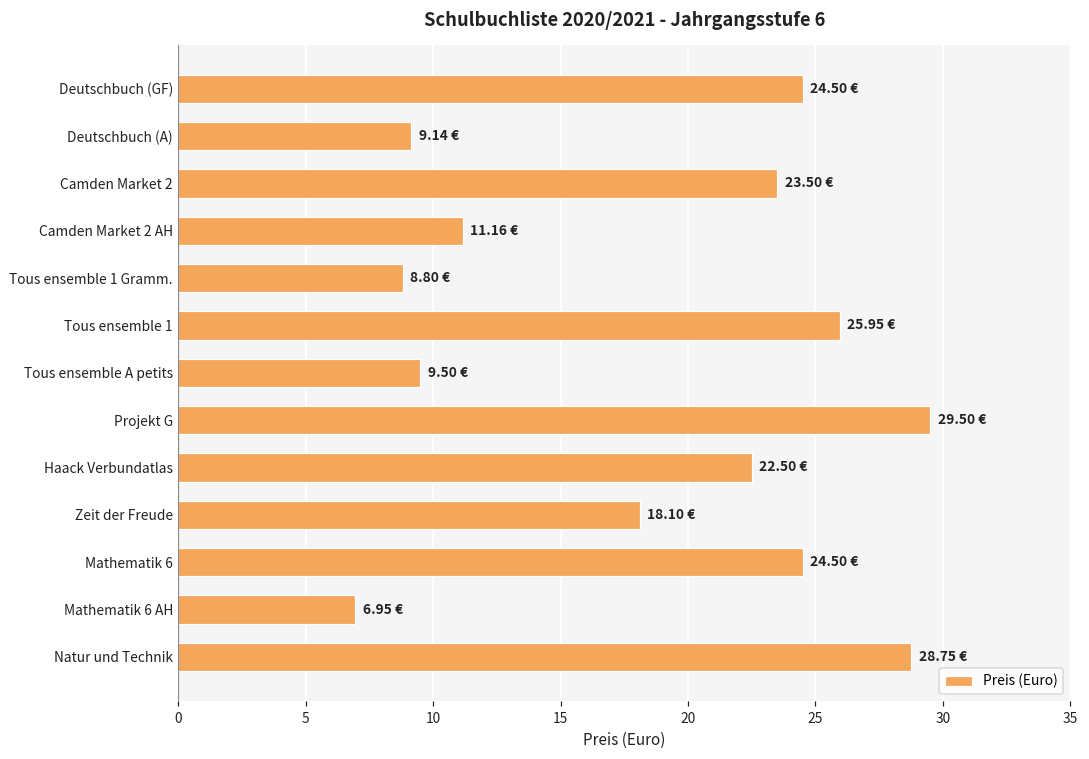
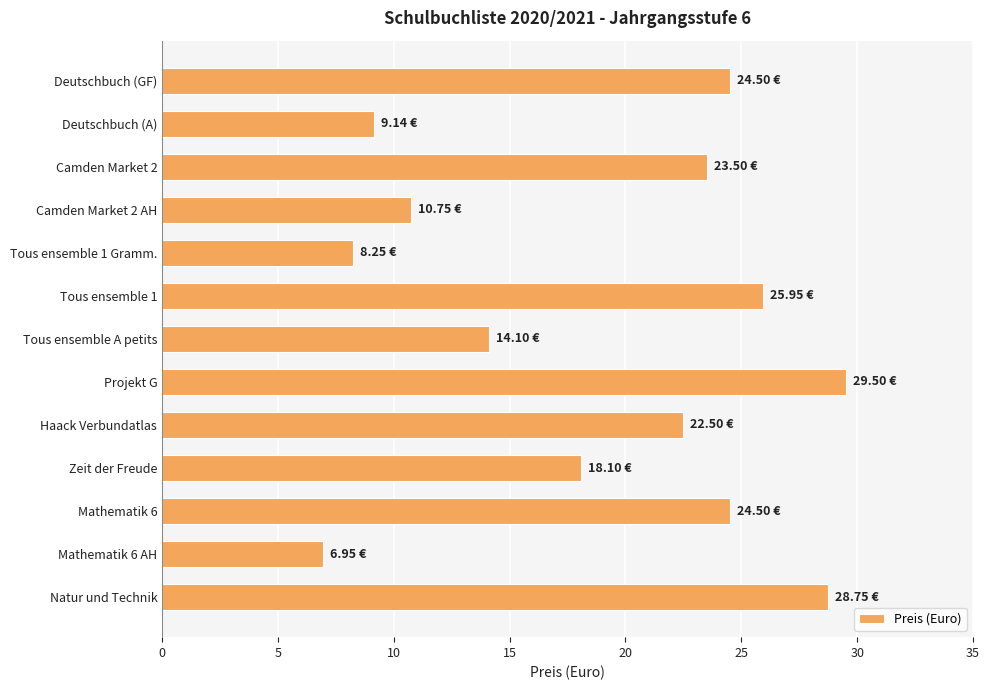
  {
    "Deutschbuch (GF)": 24.50,
    "Deutschbuch (A)": 9.14,
    "Camden Market 2": 23.50,
-   "Camden Market 2 AH": 11.16,
-   "Tous ensemble 1 Gramm.": 8.80,
+   "Camden Market 2 AH": 10.75,
+   "Tous ensemble 1 Gramm.": 8.25,
    "Tous ensemble 1": 25.95,
-   "Tous ensemble A petits": 9.50,
+   "Tous ensemble A petits": 14.10,
    "Projekt G": 29.50,
    "Haack Verbundatlas": 22.50,
    "Zeit der Freude": 18.10,
    "Mathematik 6": 24.50,
    "Mathematik 6 AH": 6.95,
    "Natur und Technik": 28.75
  }
